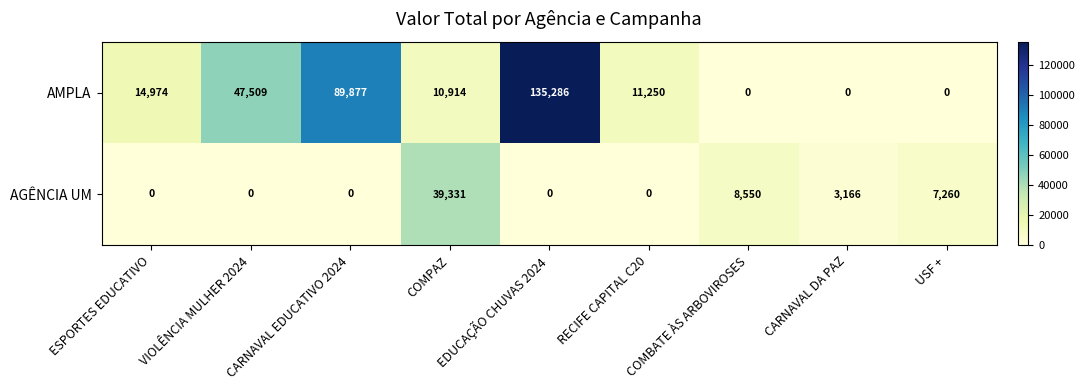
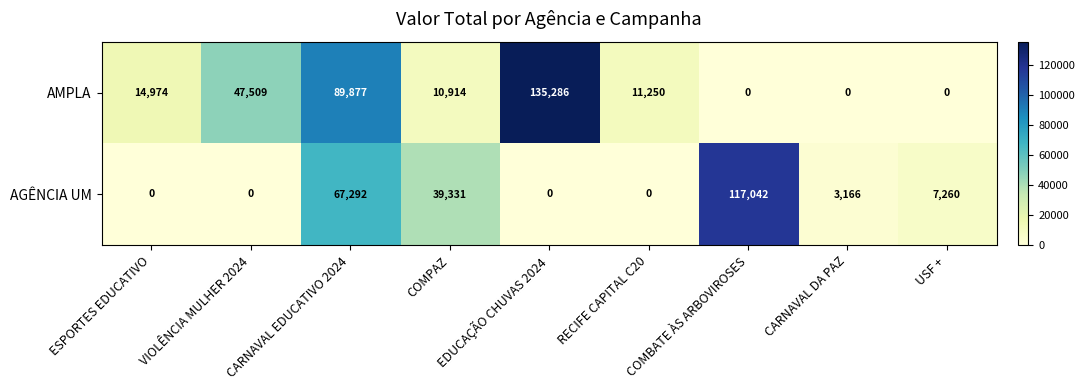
  {
    "AMPLA": {
      "ESPORTES EDUCATIVO": "14,974",
      "VIOLÊNCIA MULHER 2024": "47,509",
      "CARNAVAL EDUCATIVO 2024": "89,877",
      "COMPAZ": "10,914",
      "EDUCAÇÃO CHUVAS 2024": "135,286",
      "RECIFE CAPITAL C20": "11,250",
      "COMBATE ÀS ARBOVIROSES": "0",
      "CARNAVAL DA PAZ": "0",
      "USF +": "0"
    },
    "AGÊNCIA UM": {
      "ESPORTES EDUCATIVO": "0",
      "VIOLÊNCIA MULHER 2024": "0",
-     "CARNAVAL EDUCATIVO 2024": "0",
+     "CARNAVAL EDUCATIVO 2024": "67,292",
      "COMPAZ": "39,331",
      "EDUCAÇÃO CHUVAS 2024": "0",
      "RECIFE CAPITAL C20": "0",
-     "COMBATE ÀS ARBOVIROSES": "8,550",
+     "COMBATE ÀS ARBOVIROSES": "117,042",
      "CARNAVAL DA PAZ": "3,166",
      "USF +": "7,260"
    }
  }
